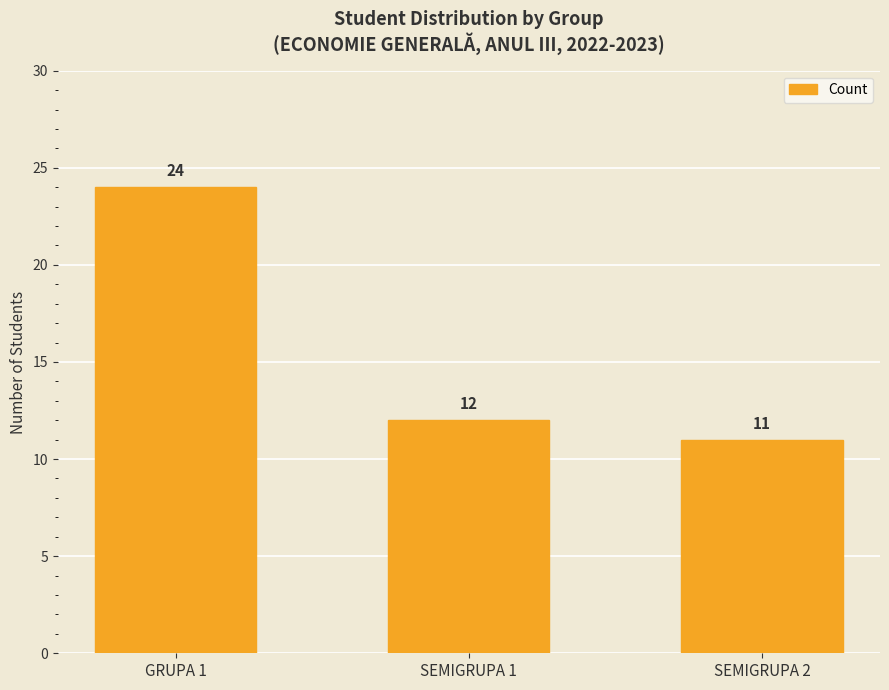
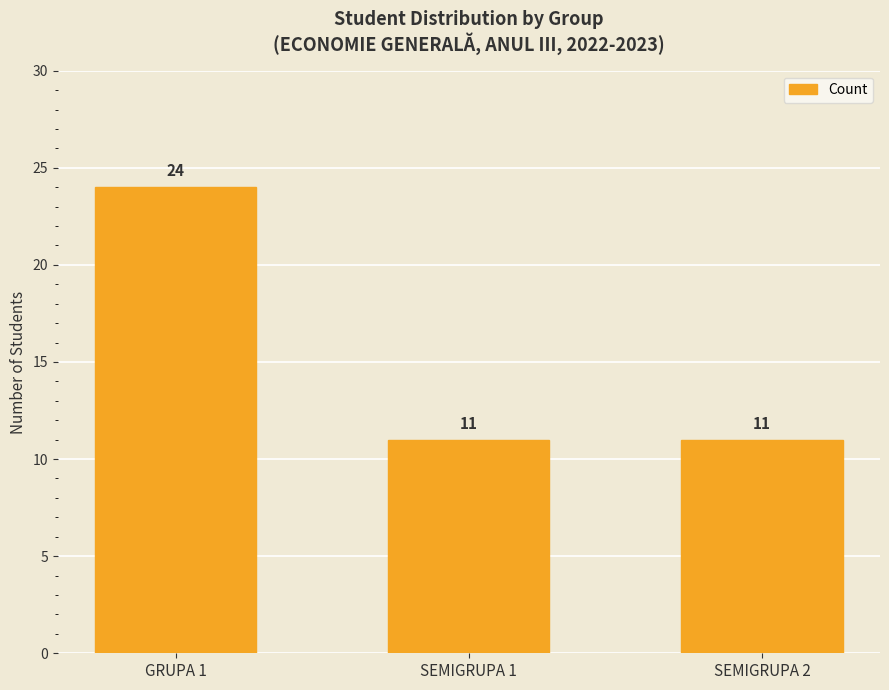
  {
    "GRUPA 1": 24,
-   "SEMIGRUPA 1": 12,
+   "SEMIGRUPA 1": 11,
    "SEMIGRUPA 2": 11
  }
